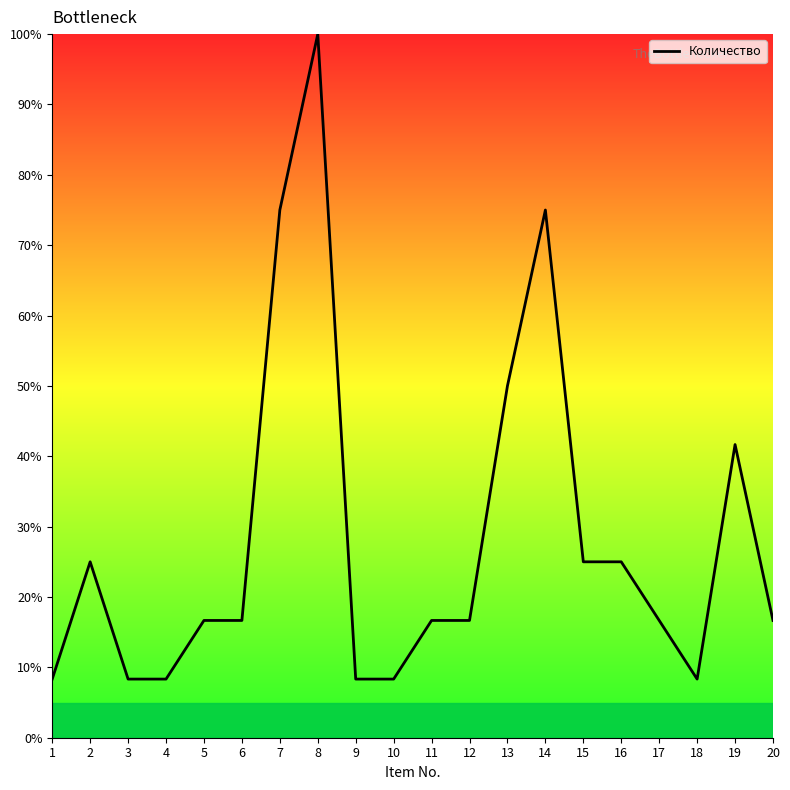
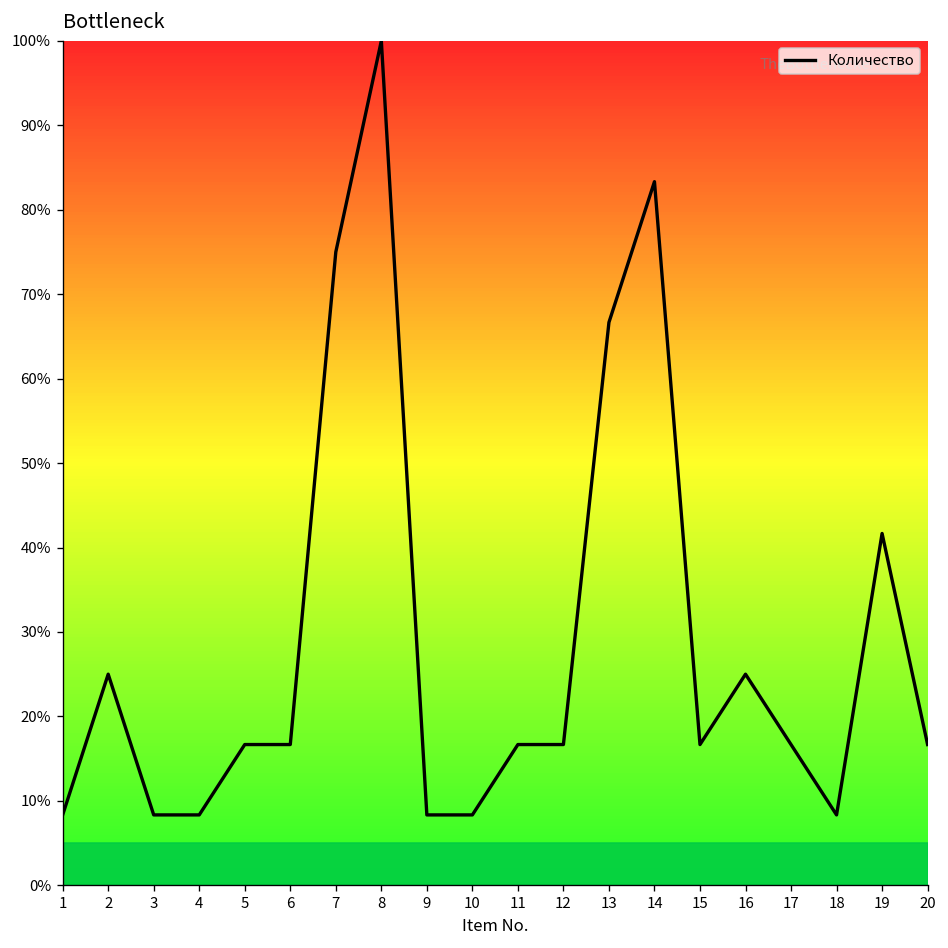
  {
    "1": "8%",
    "2": "25%",
    "3": "8%",
    "4": "8%",
    "5": "17%",
    "6": "17%",
    "7": "75%",
    "8": "100%",
    "9": "8%",
    "10": "8%",
    "11": "17%",
    "12": "17%",
-   "13": "50%",
-   "14": "75%",
-   "15": "25%",
+   "13": "67%",
+   "14": "83%",
+   "15": "17%",
    "16": "25%",
    "17": "17%",
    "18": "8%",
    "19": "42%",
    "20": "17%"
  }
